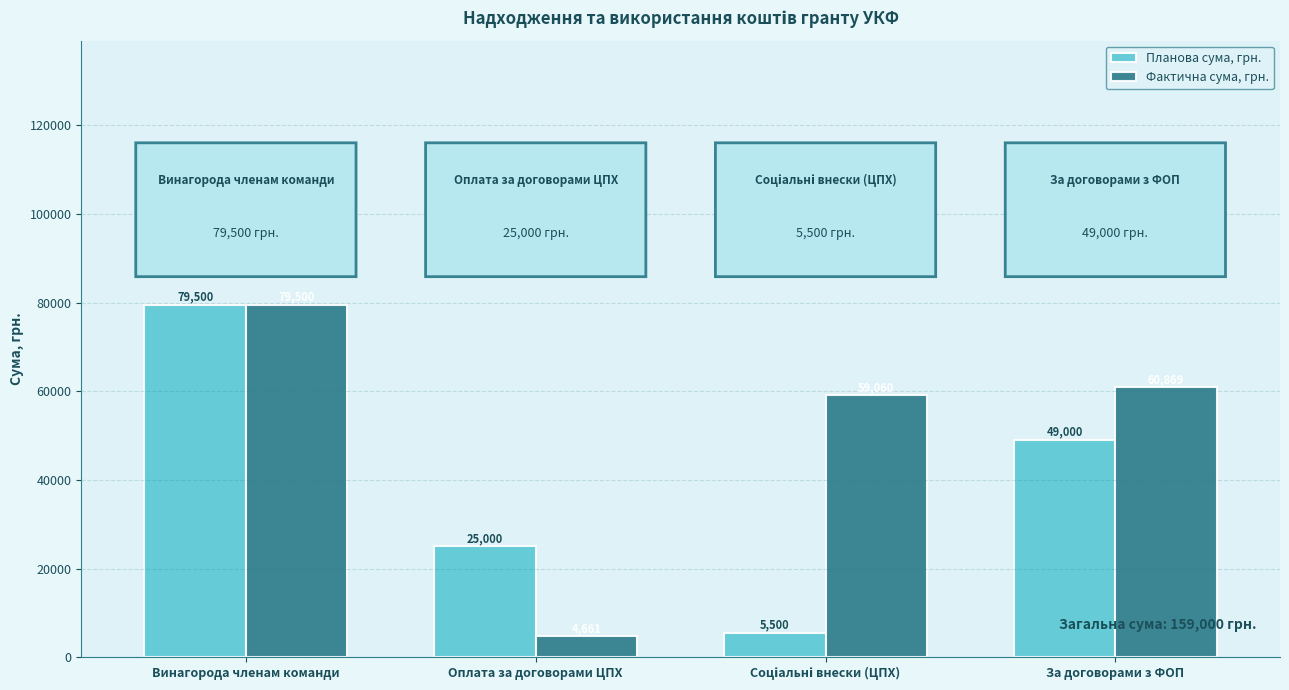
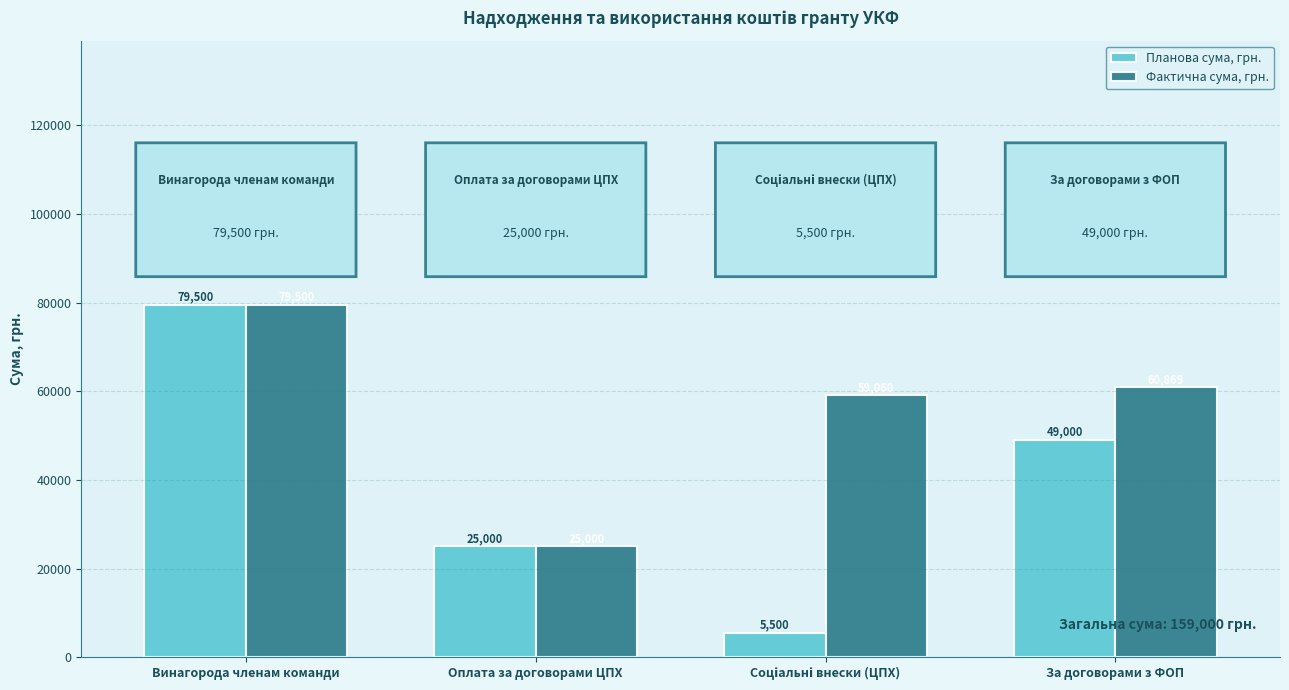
  {
    "Планова сума, грн.": {
      "Винагорода членам команди": "79,500",
      "Оплата за договорами ЦПХ": "25,000",
      "Соціальні внески (ЦПХ)": "5,500",
      "За договорами з ФОП": "49,000"
    },
    "Фактична сума, грн.": {
      "Винагорода членам команди": "80000",
-     "Оплата за договорами ЦПХ": "5000",
+     "Оплата за договорами ЦПХ": "25000",
      "Соціальні внески (ЦПХ)": "59000"
    }
  }
